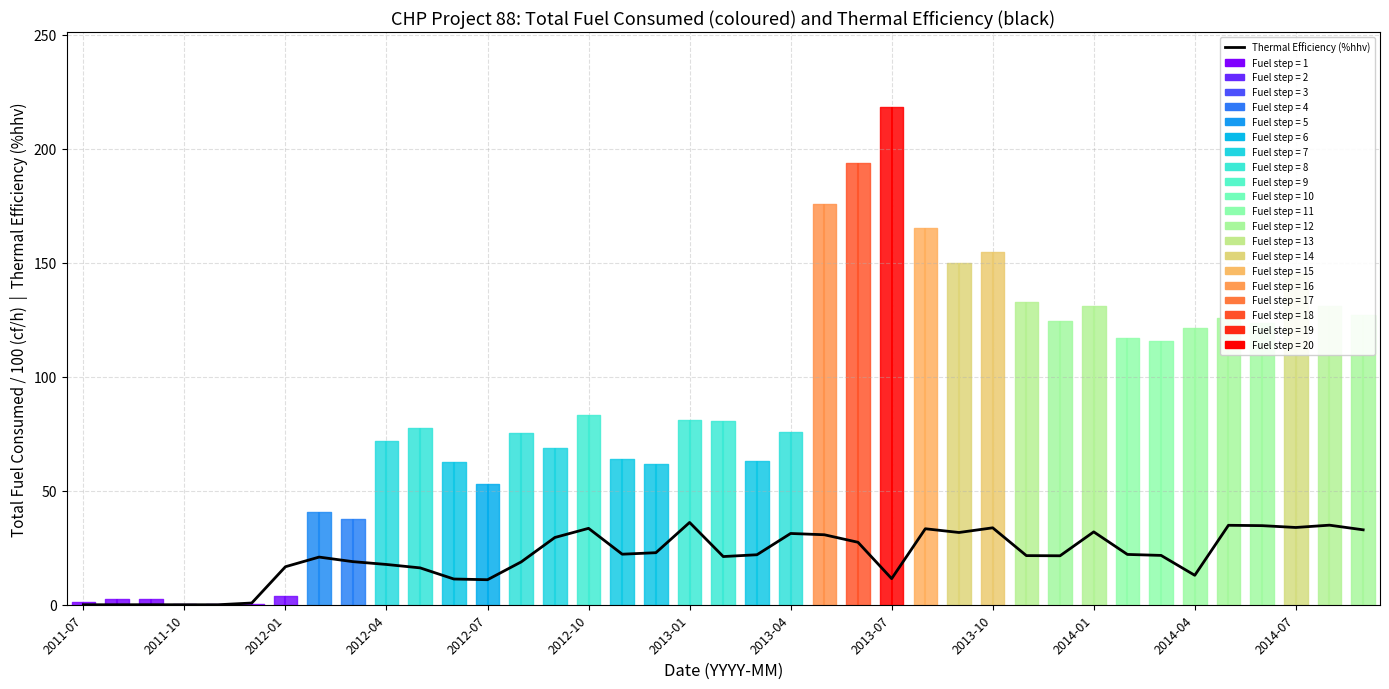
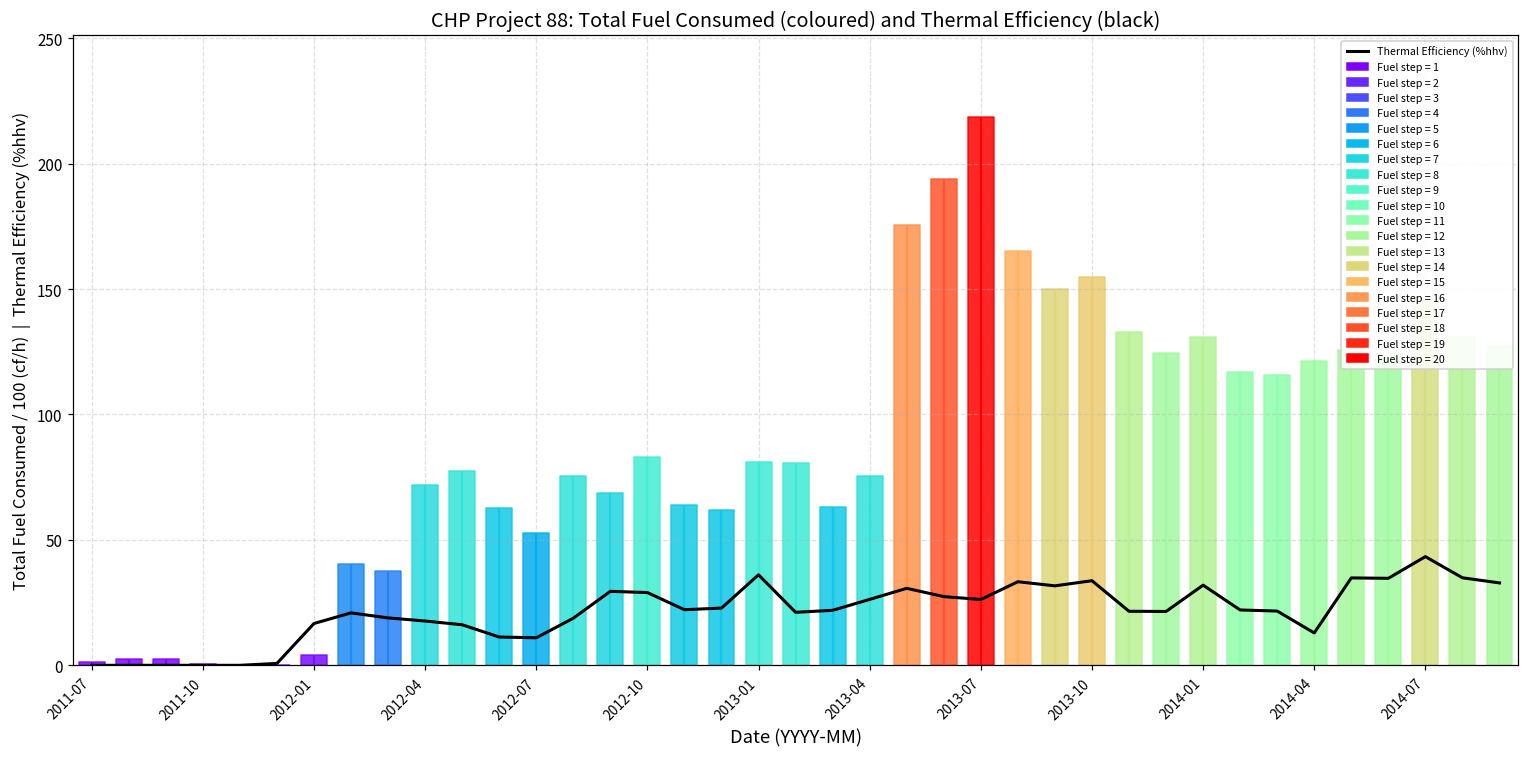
  {
    "Thermal Efficiency (%hhv)": {
      "2011-07": 0,
      "2011-10": 0,
      "2012-01": 17,
      "2012-04": 18,
      "2012-07": 11,
-     "2012-10": 34,
+     "2012-10": 29,
      "2013-01": 36,
-     "2013-04": 31,
-     "2013-07": 11,
+     "2013-04": 26,
+     "2013-07": 26,
      "2013-10": 34,
      "2014-01": 32,
      "2014-04": 13,
-     "2014-07": 34
+     "2014-07": 43
    }
  }
